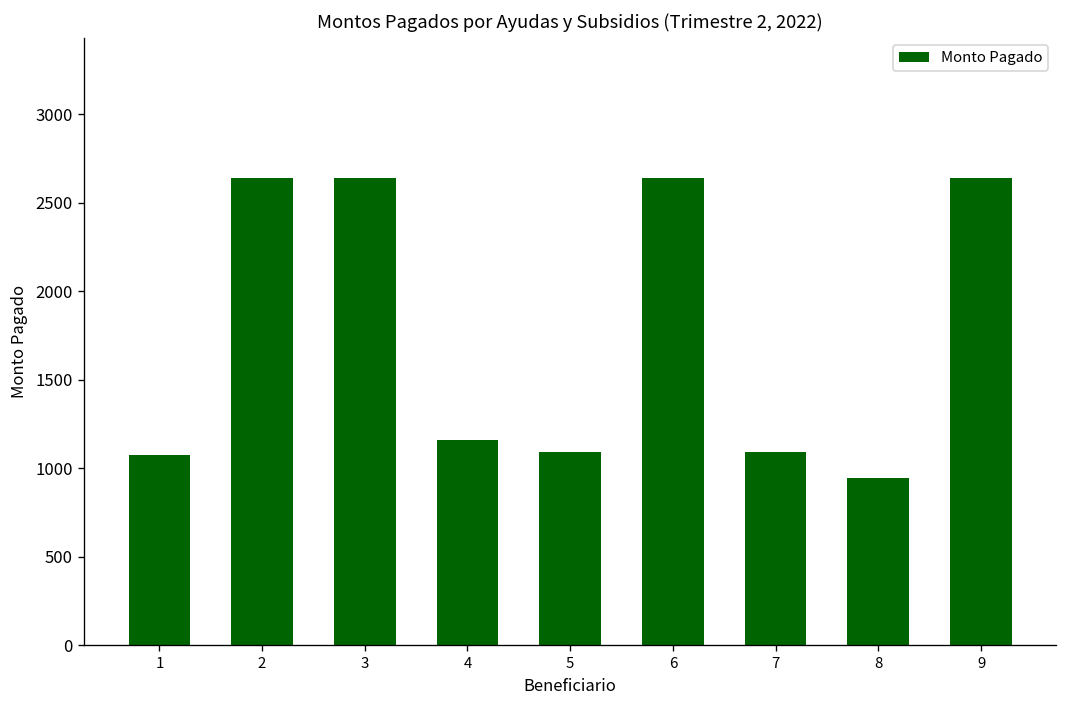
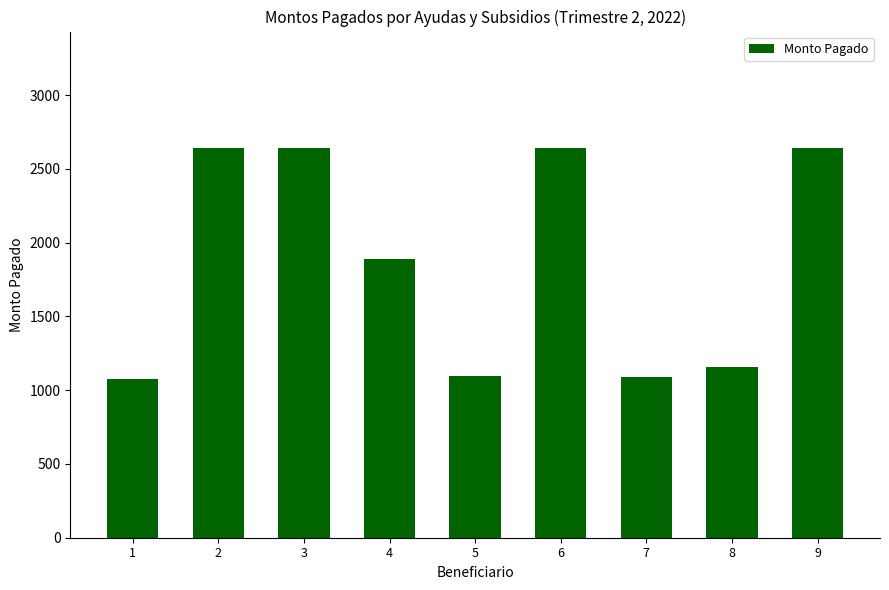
  {
    "1": 1080,
    "2": 2640,
    "3": 2640,
-   "4": 1160,
+   "4": 1890,
    "5": 1090,
    "6": 2640,
    "7": 1090,
-   "8": 940,
+   "8": 1160,
    "9": 2640
  }
